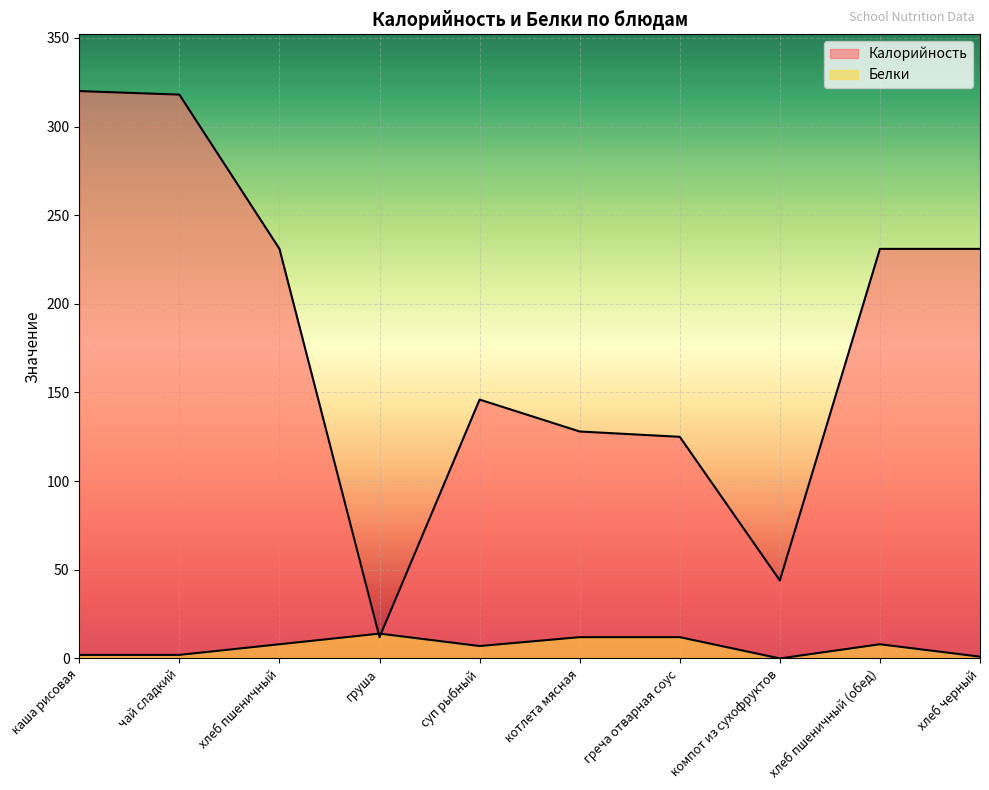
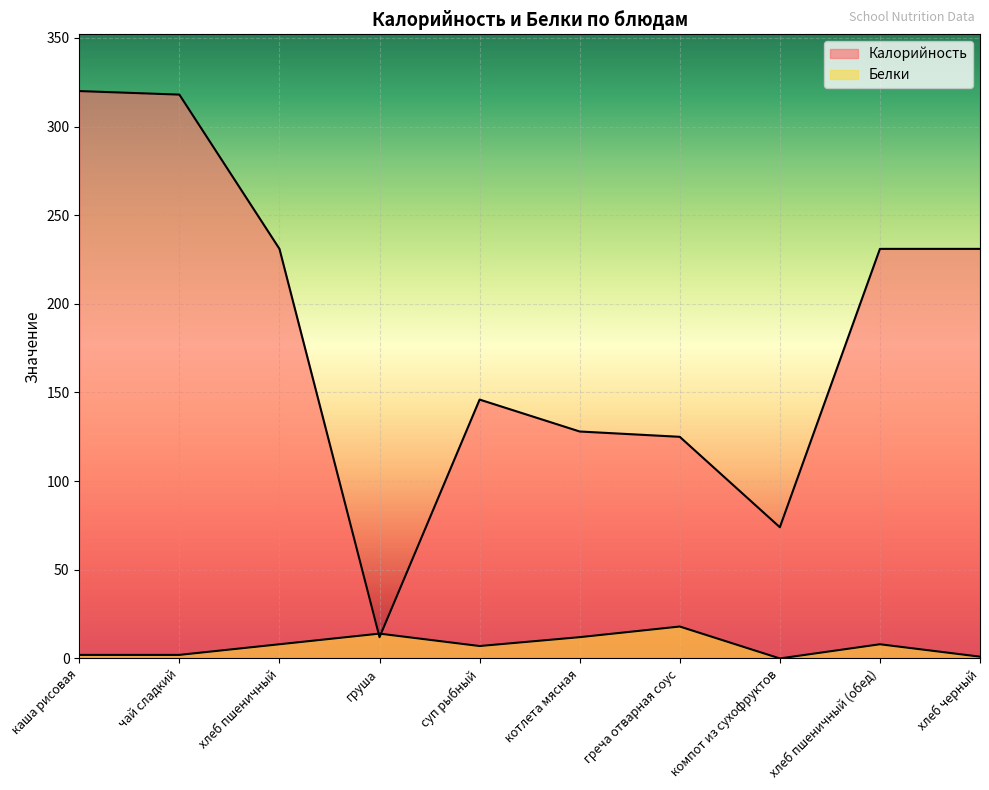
  {
    "Калорийность": {
      "каша рисовая": 320,
      "чай сладкий": 318,
      "хлеб пшеничный": 231,
      "груша": 12,
      "суп рыбный": 146,
      "котлета мясная": 128,
      "греча отварная соус": 125,
-     "компот из сухофруктов": 44,
+     "компот из сухофруктов": 74,
      "хлеб пшеничный (обед)": 231,
      "хлеб черный": 231
    },
    "Белки": {
      "каша рисовая": 2,
      "чай сладкий": 2,
      "хлеб пшеничный": 8,
      "груша": 14,
      "суп рыбный": 7,
      "котлета мясная": 12,
-     "греча отварная соус": 12,
+     "греча отварная соус": 18,
      "компот из сухофруктов": 0,
      "хлеб пшеничный (обед)": 8,
      "хлеб черный": 1
    }
  }
